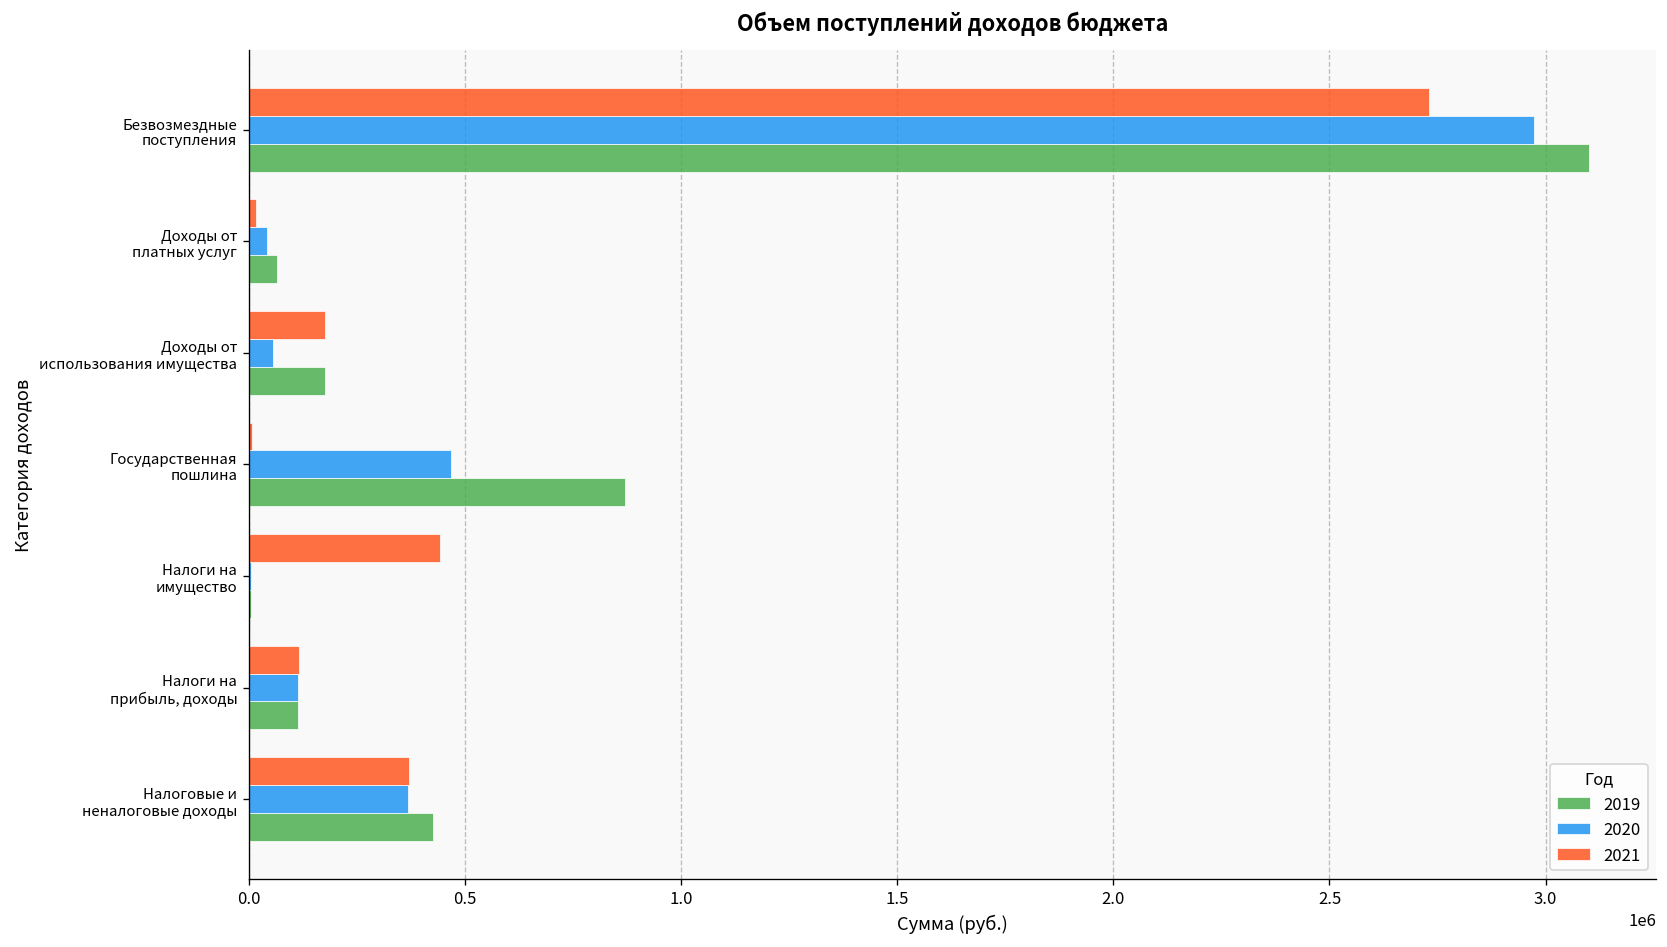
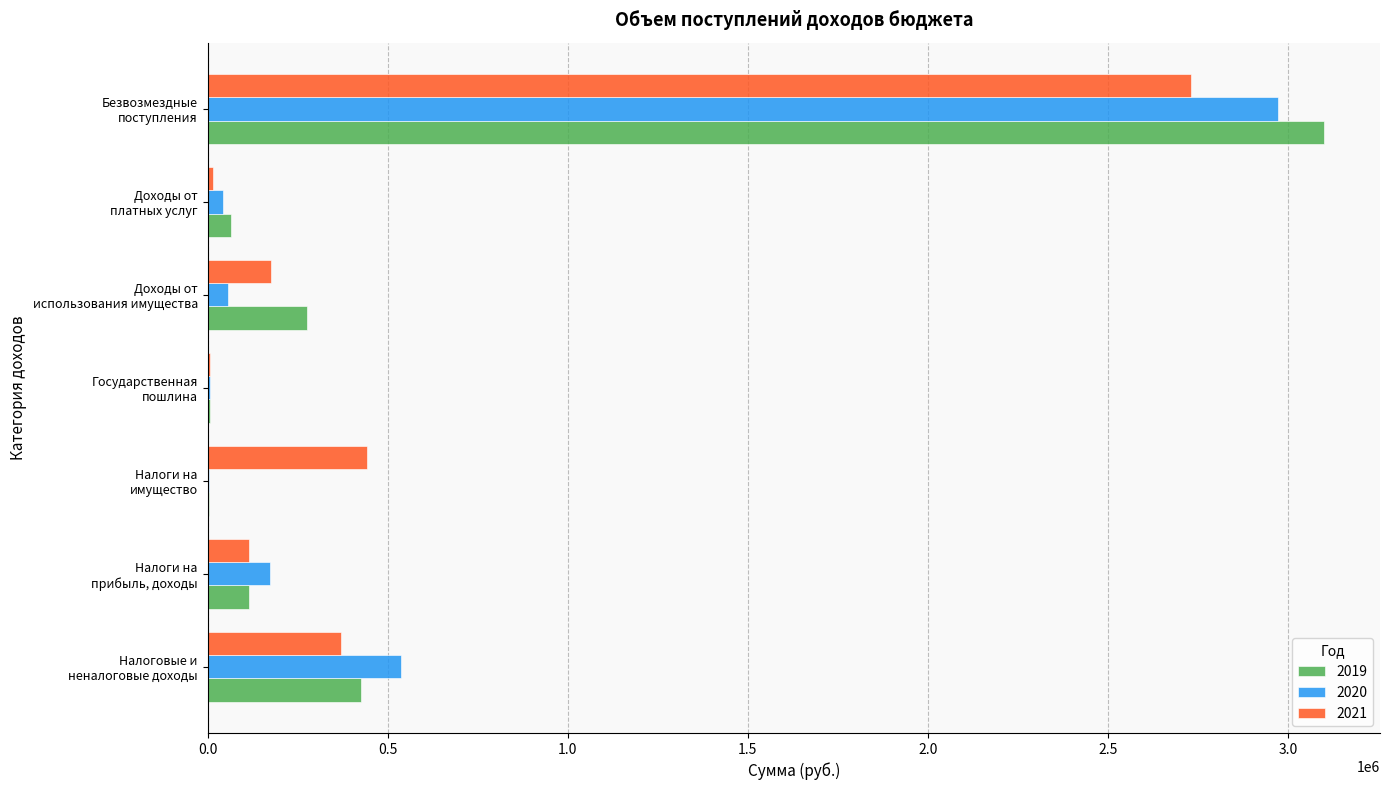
  {
    "2019": {
      "Безвозмездные поступления": 3100000,
      "Доходы от платных услуг": 70000,
-     "Доходы от использования имущества": 180000,
-     "Государственная пошлина": 870000,
+     "Доходы от использования имущества": 270000,
+     "Государственная пошлина": 10000,
      "Налоги на прибыль, доходы": 110000,
      "Налоговые и неналоговые доходы": 430000
    },
    "2020": {
      "Безвозмездные поступления": 2970000,
      "Доходы от платных услуг": 40000,
      "Доходы от использования имущества": 60000,
-     "Государственная пошлина": 470000,
-     "Налоги на прибыль, доходы": 110000,
-     "Налоговые и неналоговые доходы": 370000
+     "Государственная пошлина": 10000,
+     "Налоги на прибыль, доходы": 170000,
+     "Налоговые и неналоговые доходы": 540000
    },
    "2021": {
      "Безвозмездные поступления": 2730000,
      "Доходы от платных услуг": 20000,
      "Доходы от использования имущества": 180000,
      "Государственная пошлина": 10000,
      "Налоги на имущество": 440000,
      "Налоги на прибыль, доходы": 120000,
      "Налоговые и неналоговые доходы": 370000
    }
  }
